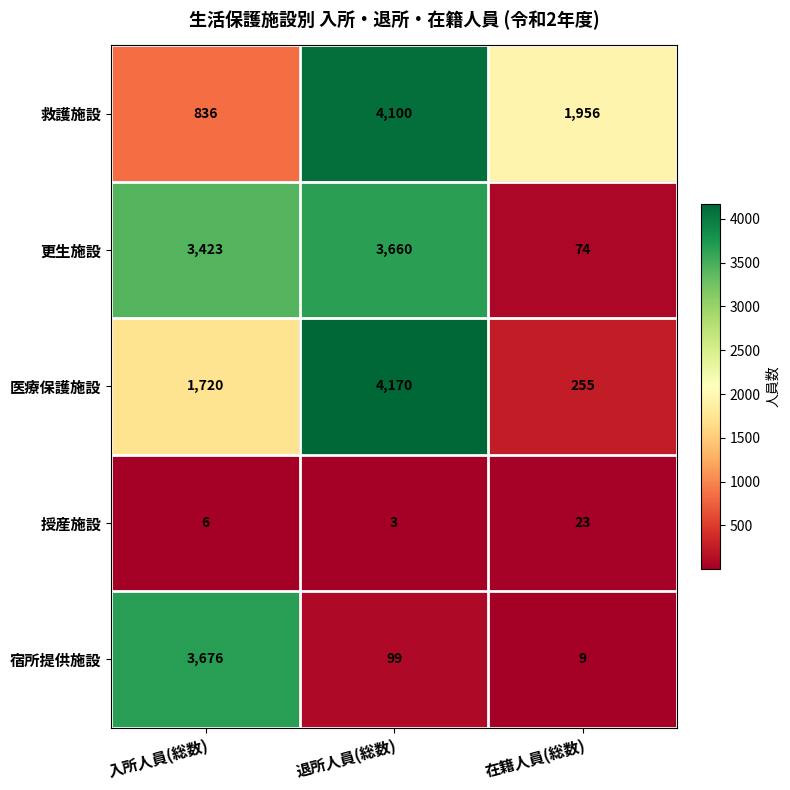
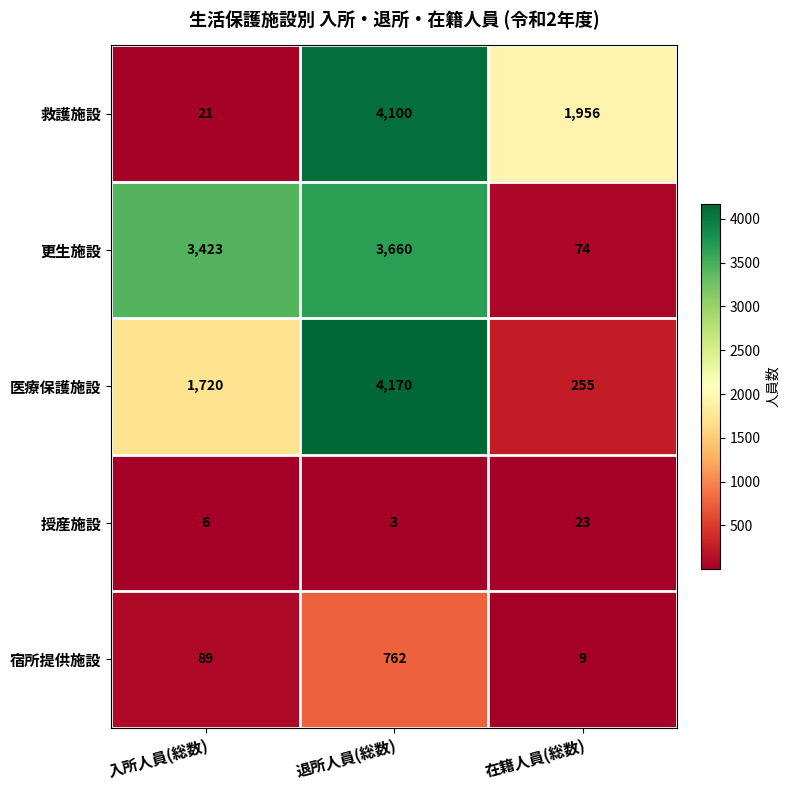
  {
    "救護施設": {
-     "入所人員(総数)": "836",
+     "入所人員(総数)": "21",
      "退所人員(総数)": "4,100",
      "在籍人員(総数)": "1,956"
    },
    "更生施設": {
      "入所人員(総数)": "3,423",
      "退所人員(総数)": "3,660",
      "在籍人員(総数)": "74"
    },
    "医療保護施設": {
      "入所人員(総数)": "1,720",
      "退所人員(総数)": "4,170",
      "在籍人員(総数)": "255"
    },
    "授産施設": {
      "入所人員(総数)": "6",
      "退所人員(総数)": "3",
      "在籍人員(総数)": "23"
    },
    "宿所提供施設": {
-     "入所人員(総数)": "3,676",
-     "退所人員(総数)": "99",
+     "入所人員(総数)": "89",
+     "退所人員(総数)": "762",
      "在籍人員(総数)": "9"
    }
  }
